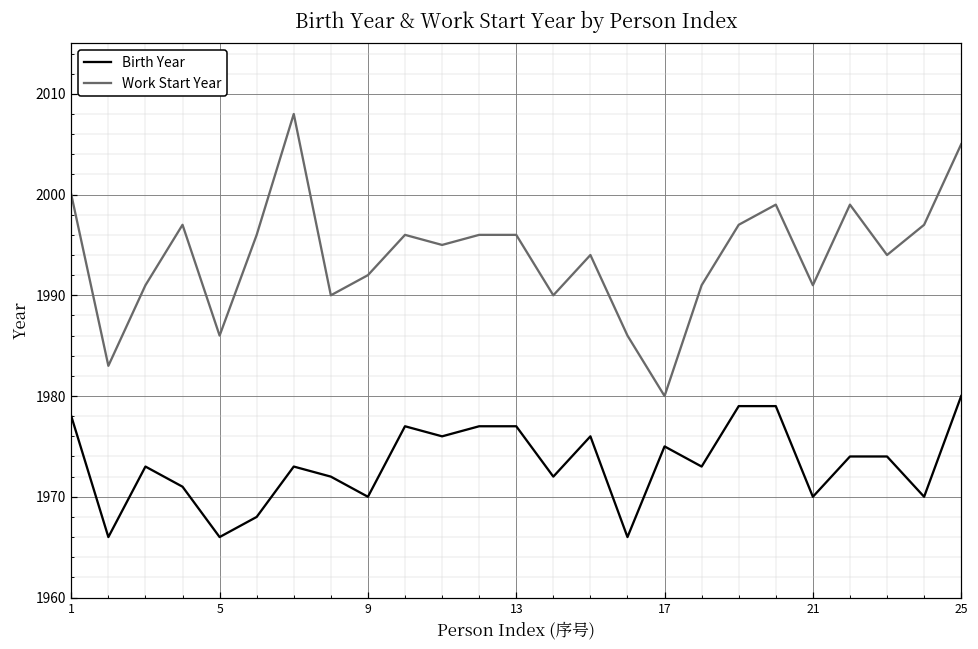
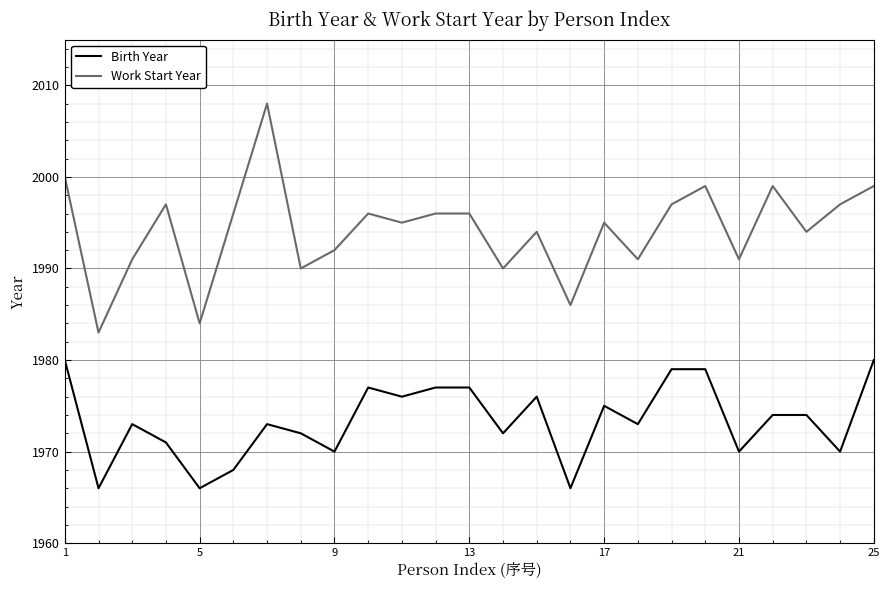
  {
    "Birth Year": {
-     "1": 1978,
+     "1": 1980,
      "5": 1966,
      "9": 1970,
      "13": 1977,
      "17": 1975,
      "21": 1970,
      "25": 1980
    },
    "Work Start Year": {
      "1": 2000,
-     "5": 1986,
+     "5": 1984,
      "9": 1992,
      "13": 1996,
-     "17": 1980,
+     "17": 1995,
      "21": 1991,
-     "25": 2005
+     "25": 1999
    }
  }
